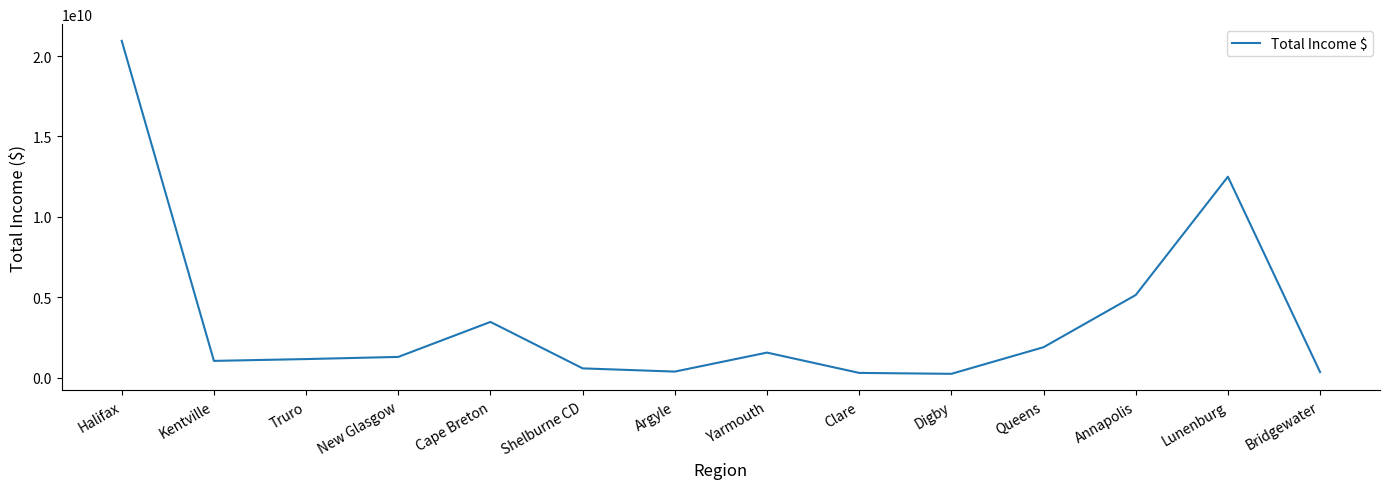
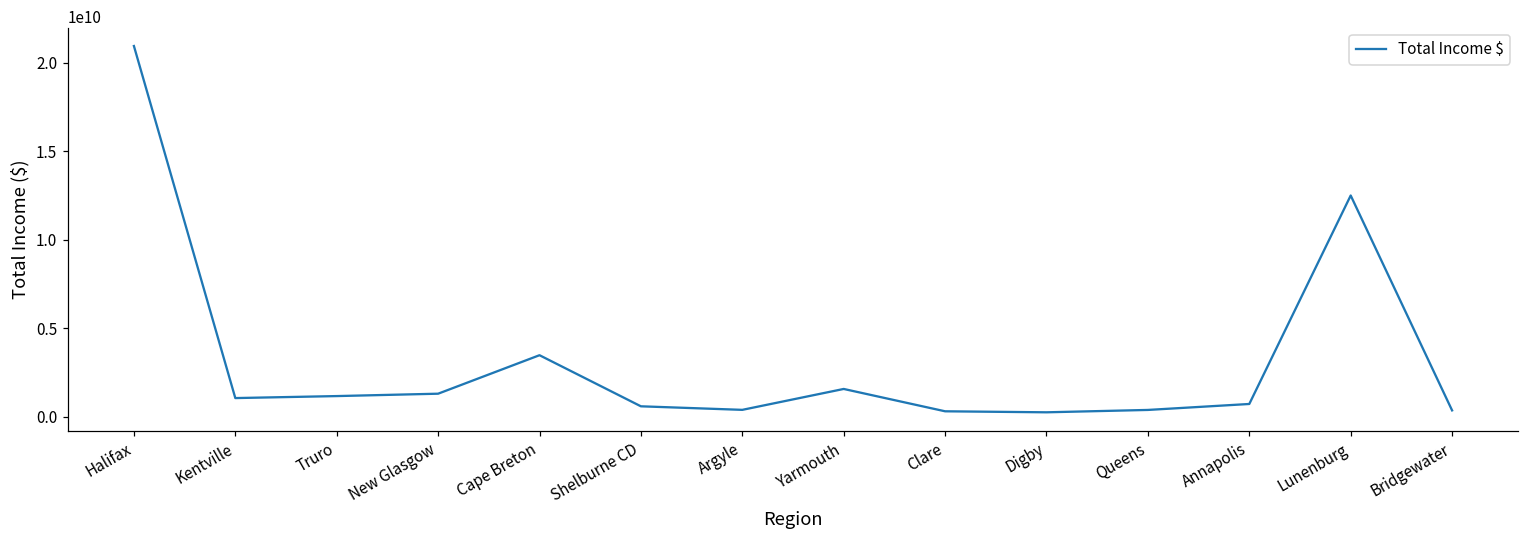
  {
    "Halifax": 20900000000,
    "Kentville": 1000000000,
    "Truro": 1200000000,
    "New Glasgow": 1300000000,
    "Cape Breton": 3500000000,
    "Shelburne CD": 600000000,
    "Argyle": 400000000,
    "Yarmouth": 1600000000,
    "Clare": 300000000,
    "Digby": 200000000,
-   "Queens": 1900000000,
-   "Annapolis": 5100000000,
+   "Queens": 400000000,
+   "Annapolis": 700000000,
    "Lunenburg": 12500000000,
    "Bridgewater": 400000000
  }
